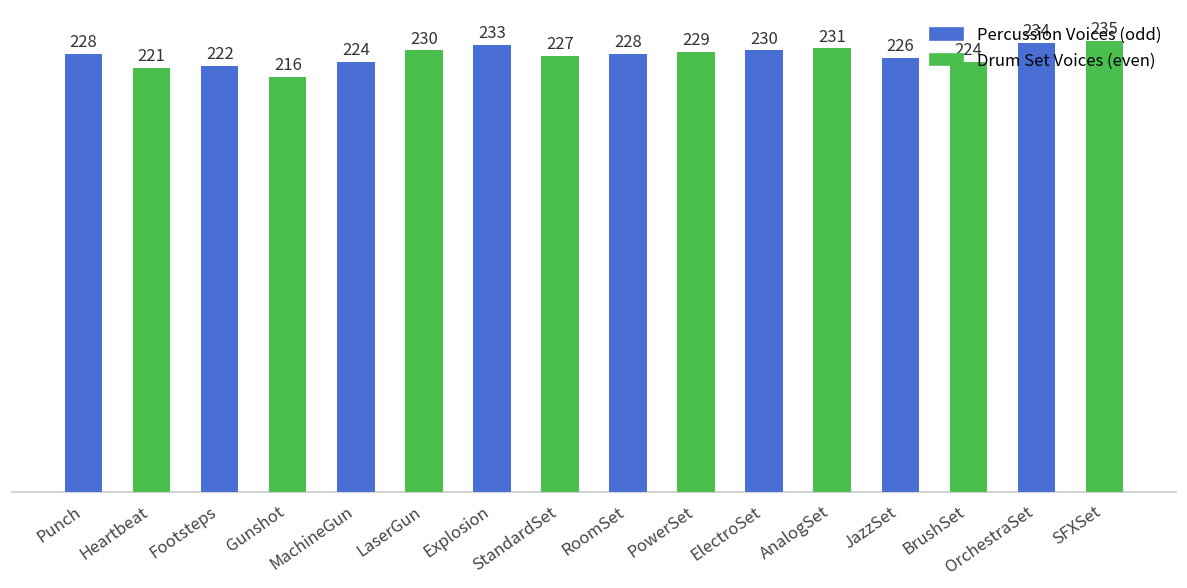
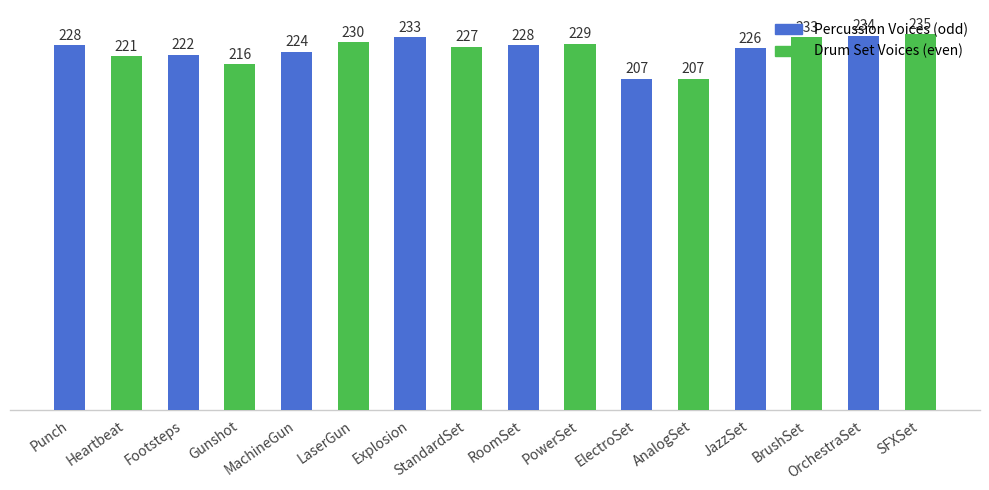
  {
    "Punch": 228,
    "Heartbeat": 221,
    "Footsteps": 222,
    "Gunshot": 216,
    "MachineGun": 224,
    "LaserGun": 230,
    "Explosion": 233,
    "StandardSet": 227,
    "RoomSet": 228,
    "PowerSet": 229,
-   "ElectroSet": 230,
-   "AnalogSet": 231,
+   "ElectroSet": 207,
+   "AnalogSet": 207,
    "JazzSet": 226,
-   "BrushSet": 224,
+   "BrushSet": 233,
    "OrchestraSet": 234,
    "SFXSet": 235
  }
